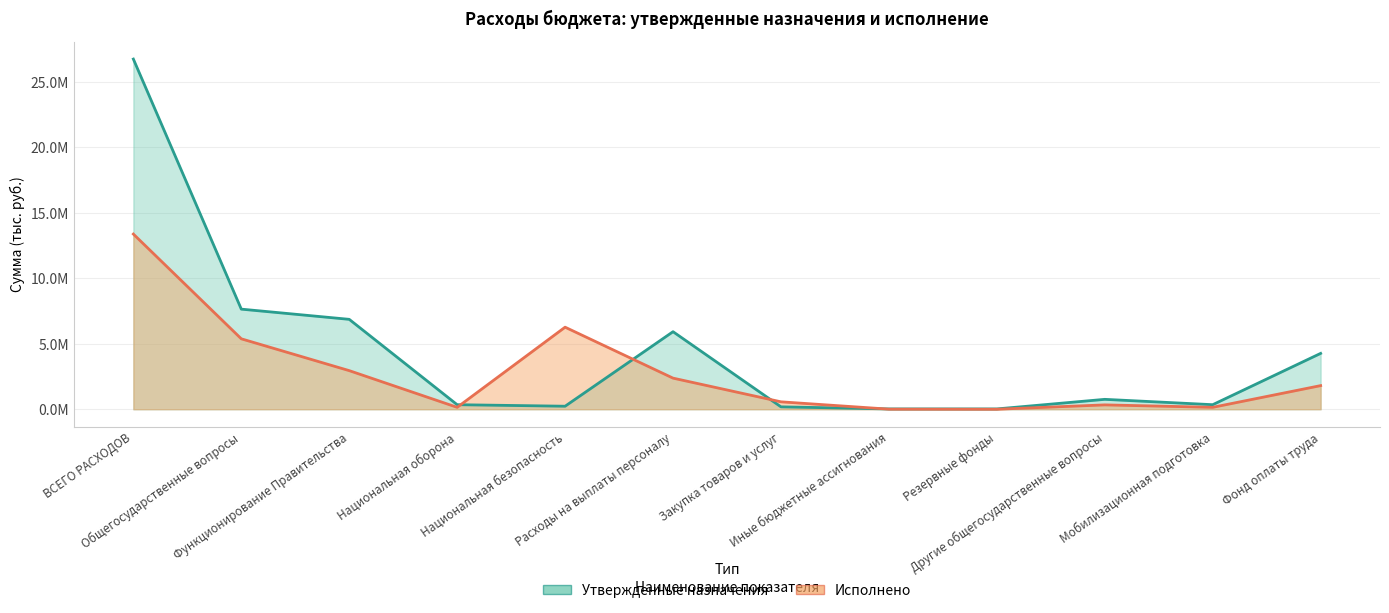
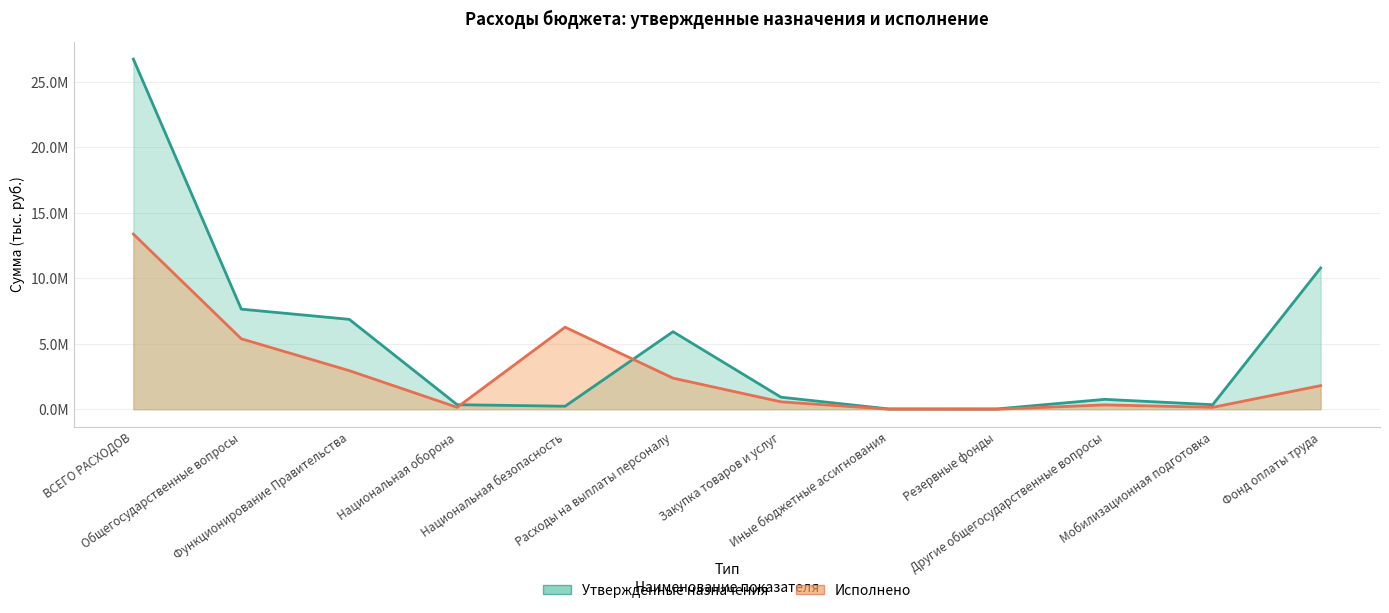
  {
    "Утвержденные назначения": {
      "ВСЕГО РАСХОДОВ": 26700000,
      "Общегосударственные вопросы": 7600000,
      "Функционирование Правительства": 6900000,
      "Национальная оборона": 300000,
      "Национальная безопасность": 200000,
      "Расходы на выплаты персоналу": 5900000,
-     "Закупка товаров и услуг": 200000,
+     "Закупка товаров и услуг": 900000,
      "Другие общегосударственные вопросы": 800000,
      "Мобилизационная подготовка": 300000,
-     "Фонд оплаты труда": 4300000
+     "Фонд оплаты труда": 10800000
    },
    "Исполнено": {
      "ВСЕГО РАСХОДОВ": 13400000,
      "Общегосударственные вопросы": 5400000,
      "Функционирование Правительства": 2900000,
      "Национальная оборона": 100000,
      "Национальная безопасность": 6300000,
      "Расходы на выплаты персоналу": 2400000,
      "Закупка товаров и услуг": 600000,
      "Другие общегосударственные вопросы": 300000,
      "Мобилизационная подготовка": 100000,
      "Фонд оплаты труда": 1800000
    }
  }
